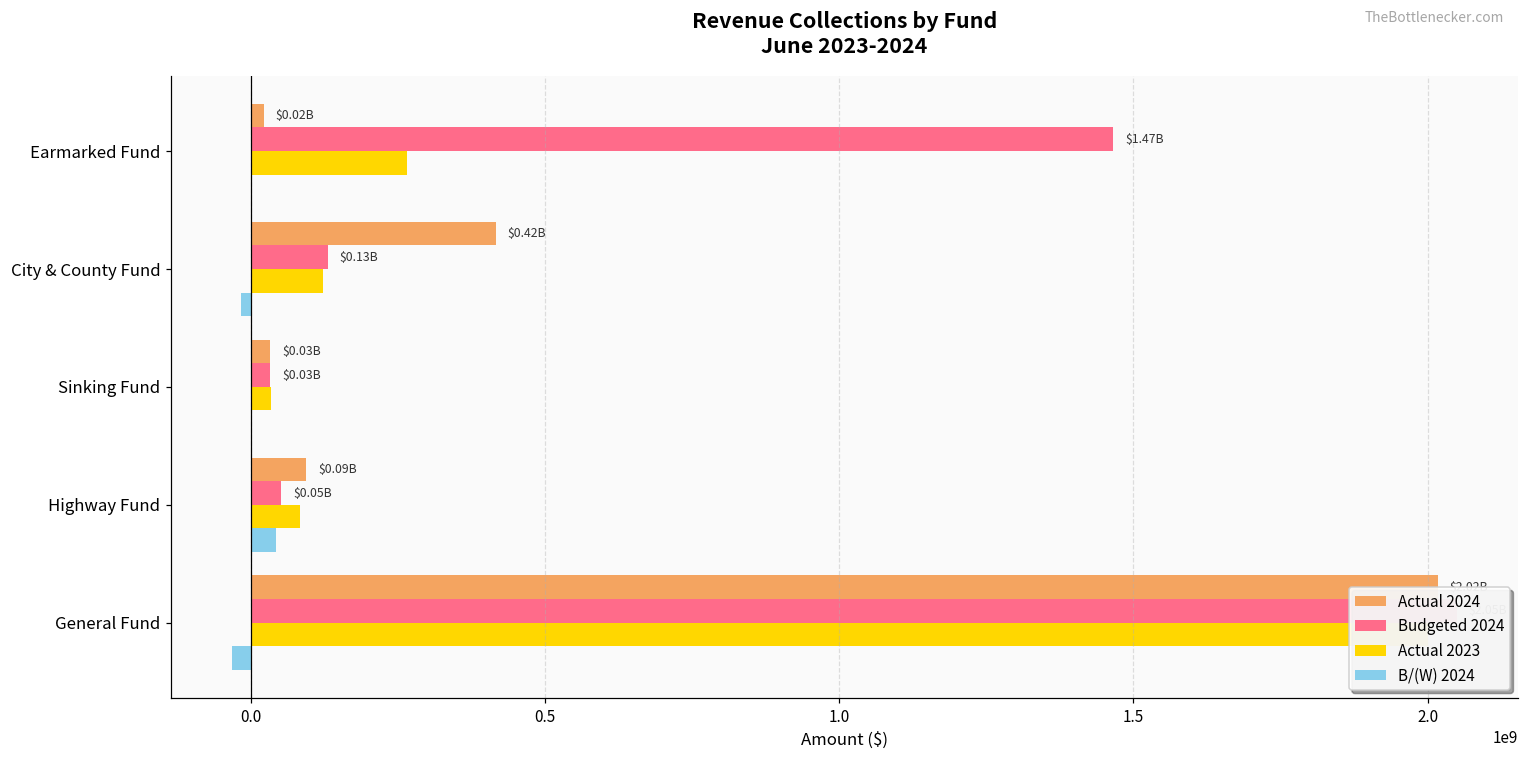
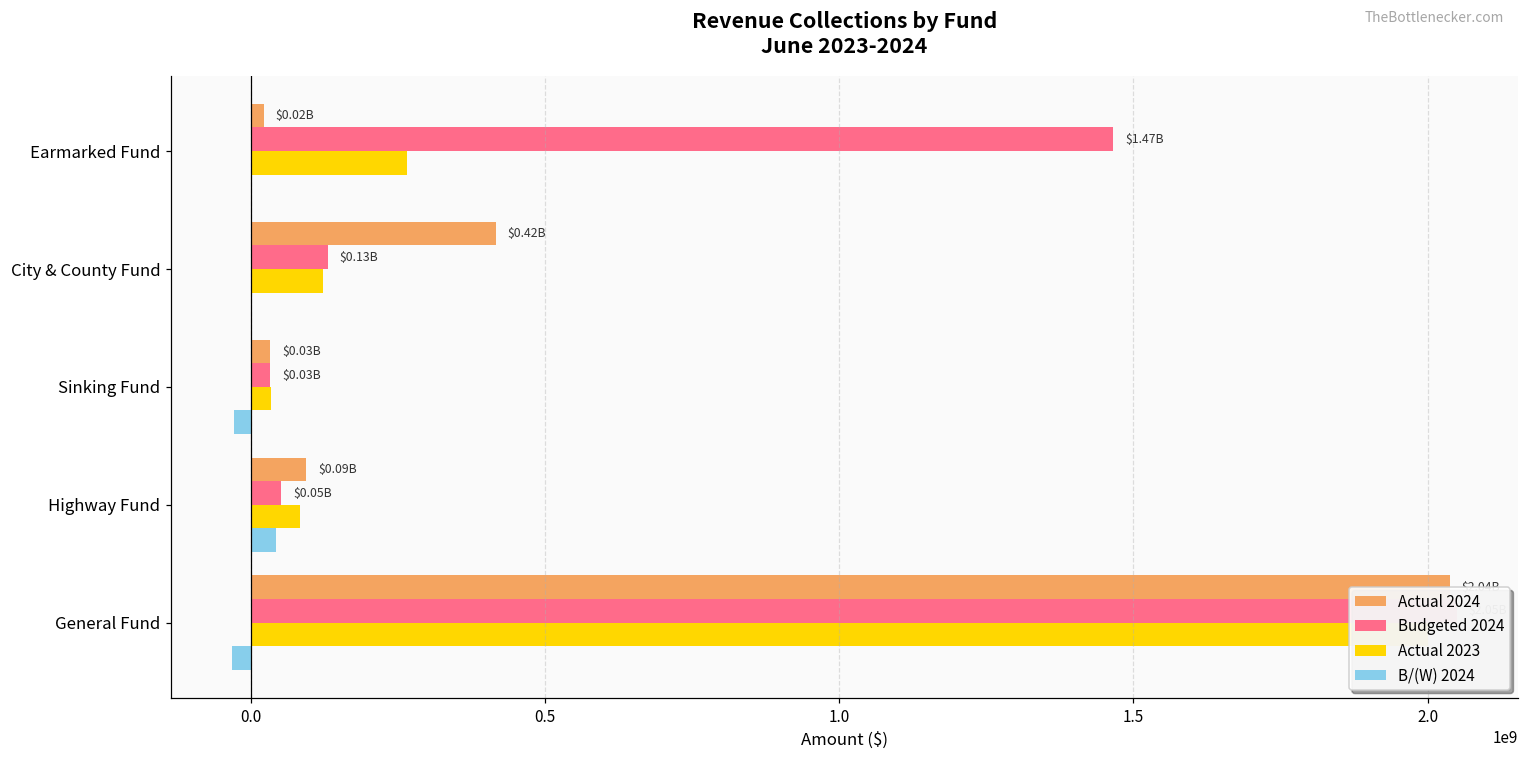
  {
    "Actual 2024": {
      "Earmarked Fund": "$0.02B",
      "City & County Fund": "$0.42B",
      "Sinking Fund": "$0.03B",
      "Highway Fund": "$0.09B",
-     "General Fund": "$2.02B"
+     "General Fund": "$2.04B"
    },
    "Budgeted 2024": {
      "Earmarked Fund": "$1.47B",
      "City & County Fund": "$0.13B",
      "Sinking Fund": "$0.03B",
      "Highway Fund": "$0.05B"
    },
    "Actual 2023": {
      "Earmarked Fund": "260000000",
      "City & County Fund": "120000000",
      "Highway Fund": "80000000"
    },
    "B/(W) 2024": {
      "Earmarked Fund": "0",
-     "City & County Fund": "-20000000",
-     "Sinking Fund": "0",
+     "City & County Fund": "0",
+     "Sinking Fund": "-30000000",
      "Highway Fund": "40000000",
      "General Fund": "-30000000"
    }
  }
